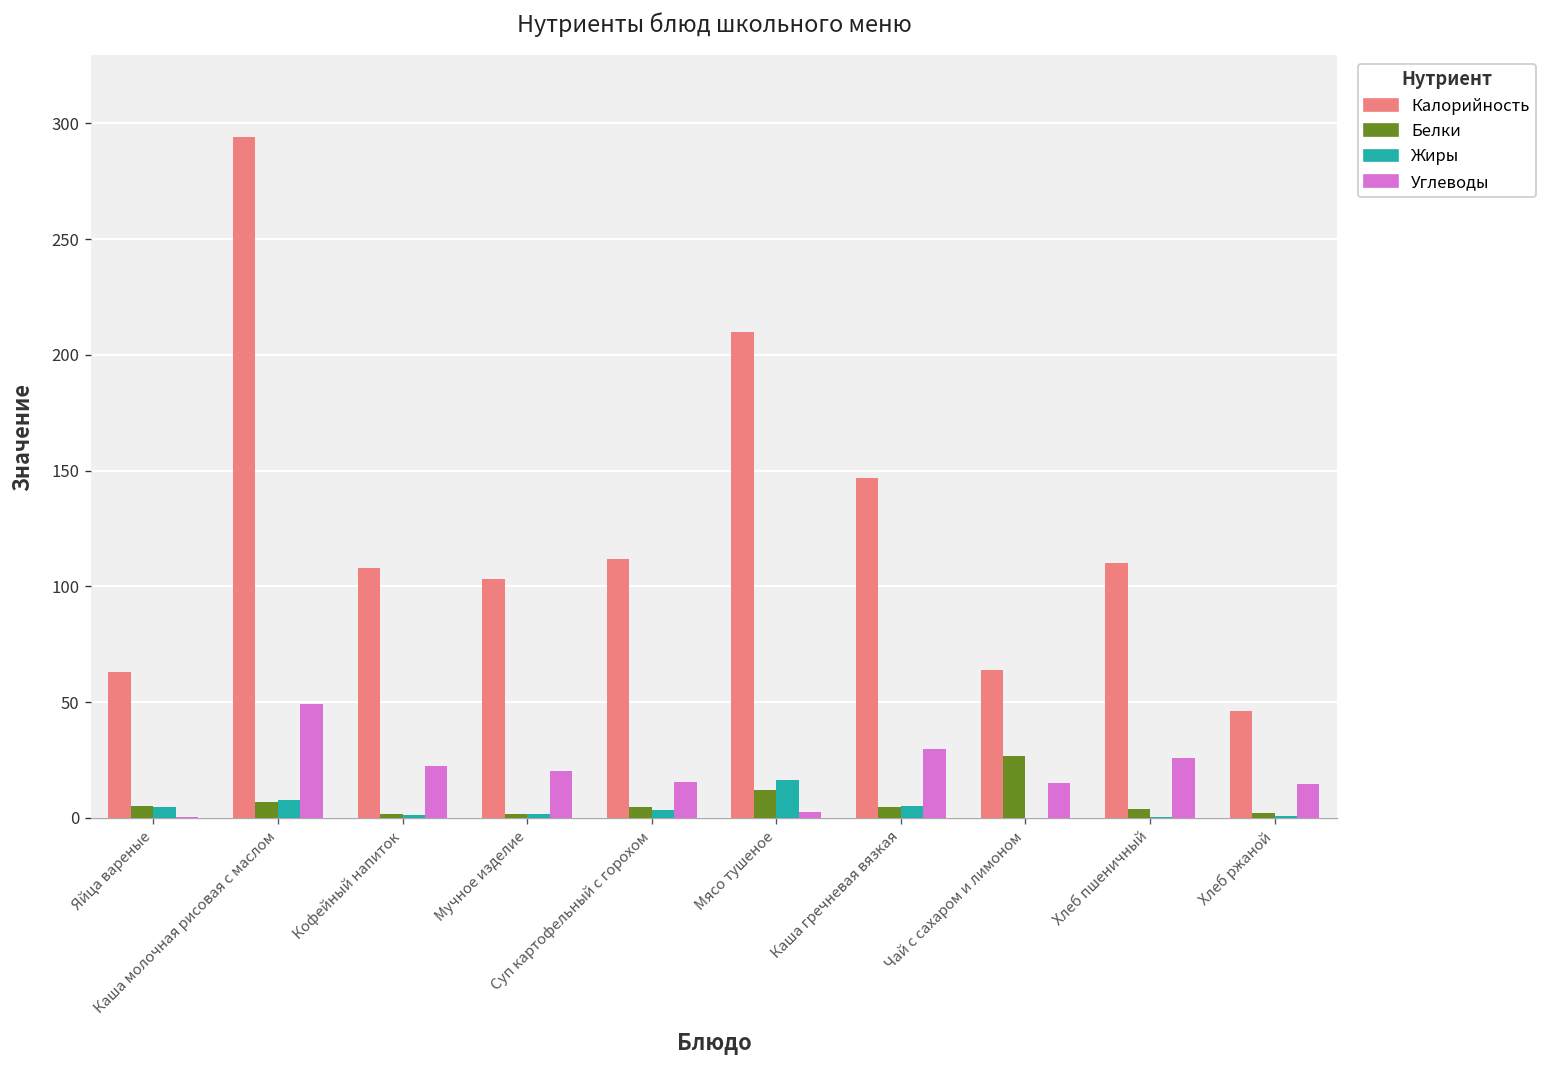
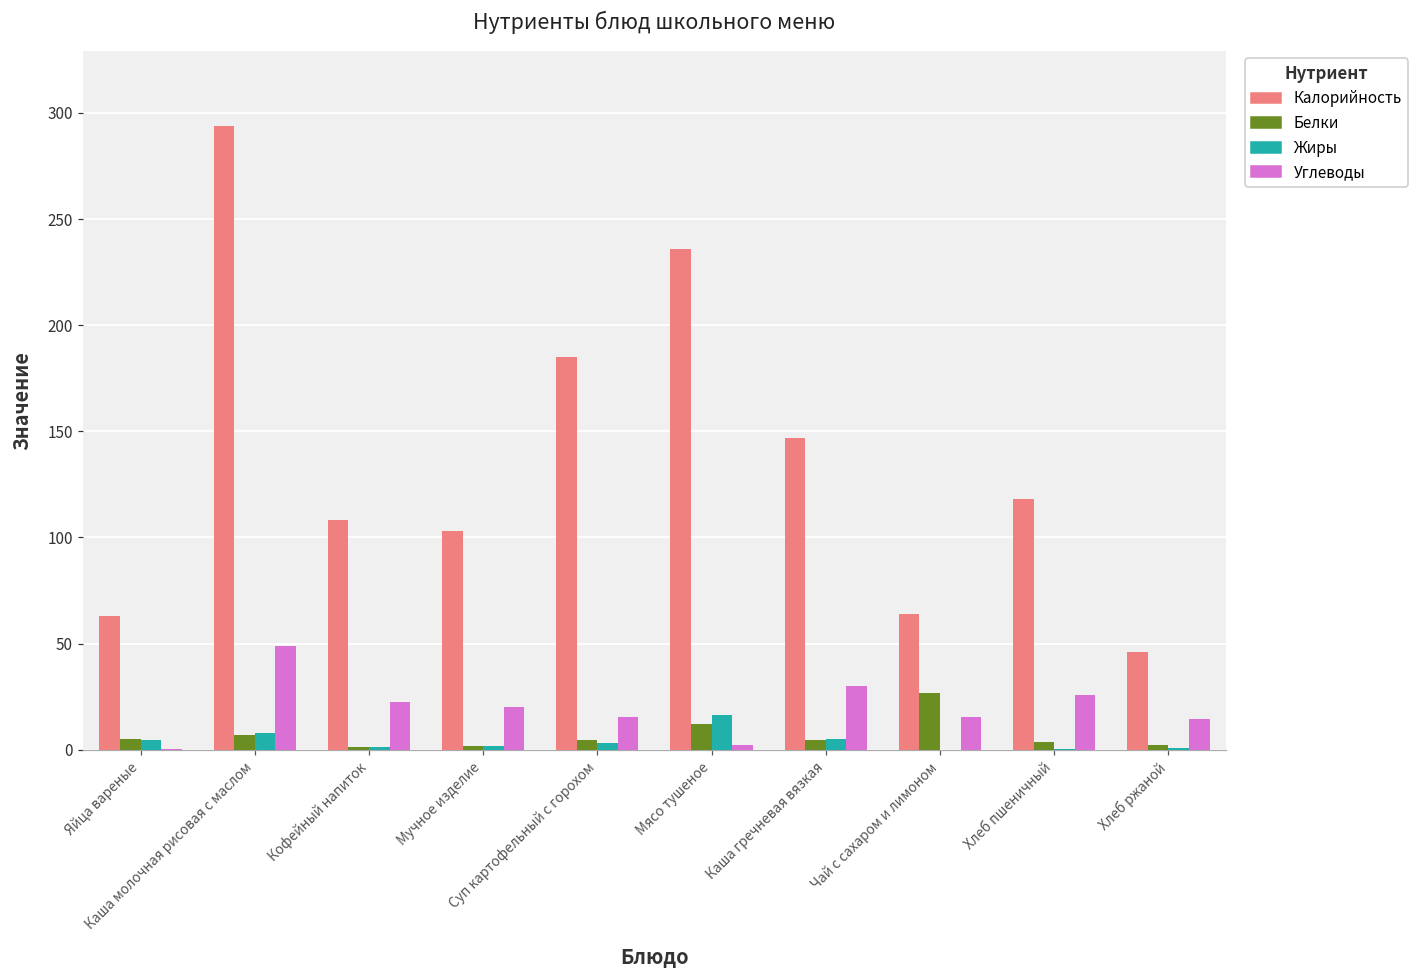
  {
    "Калорийность": {
      "Яйца вареные": 63,
      "Каша молочная рисовая с маслом": 294,
      "Кофейный напиток": 108,
      "Мучное изделие": 103,
-     "Суп картофельный с горохом": 112,
-     "Мясо тушеное": 210,
+     "Суп картофельный с горохом": 185,
+     "Мясо тушеное": 236,
      "Каша гречневая вязкая": 147,
      "Чай с сахаром и лимоном": 64,
-     "Хлеб пшеничный": 110,
+     "Хлеб пшеничный": 118,
      "Хлеб ржаной": 46
    },
    "Белки": {
      "Яйца вареные": 5,
      "Каша молочная рисовая с маслом": 7,
      "Кофейный напиток": 1,
      "Мучное изделие": 2,
      "Суп картофельный с горохом": 5,
      "Мясо тушеное": 12,
      "Каша гречневая вязкая": 5,
      "Чай с сахаром и лимоном": 27,
      "Хлеб пшеничный": 4,
      "Хлеб ржаной": 2
    },
    "Жиры": {
      "Яйца вареные": 5,
      "Каша молочная рисовая с маслом": 8,
      "Мучное изделие": 2,
      "Суп картофельный с горохом": 3,
      "Мясо тушеное": 17,
      "Каша гречневая вязкая": 5
    },
    "Углеводы": {
      "Каша молочная рисовая с маслом": 49,
      "Кофейный напиток": 22,
      "Мучное изделие": 20,
      "Суп картофельный с горохом": 16,
      "Мясо тушеное": 2,
      "Каша гречневая вязкая": 30,
      "Чай с сахаром и лимоном": 15,
      "Хлеб пшеничный": 26,
      "Хлеб ржаной": 15
    }
  }
